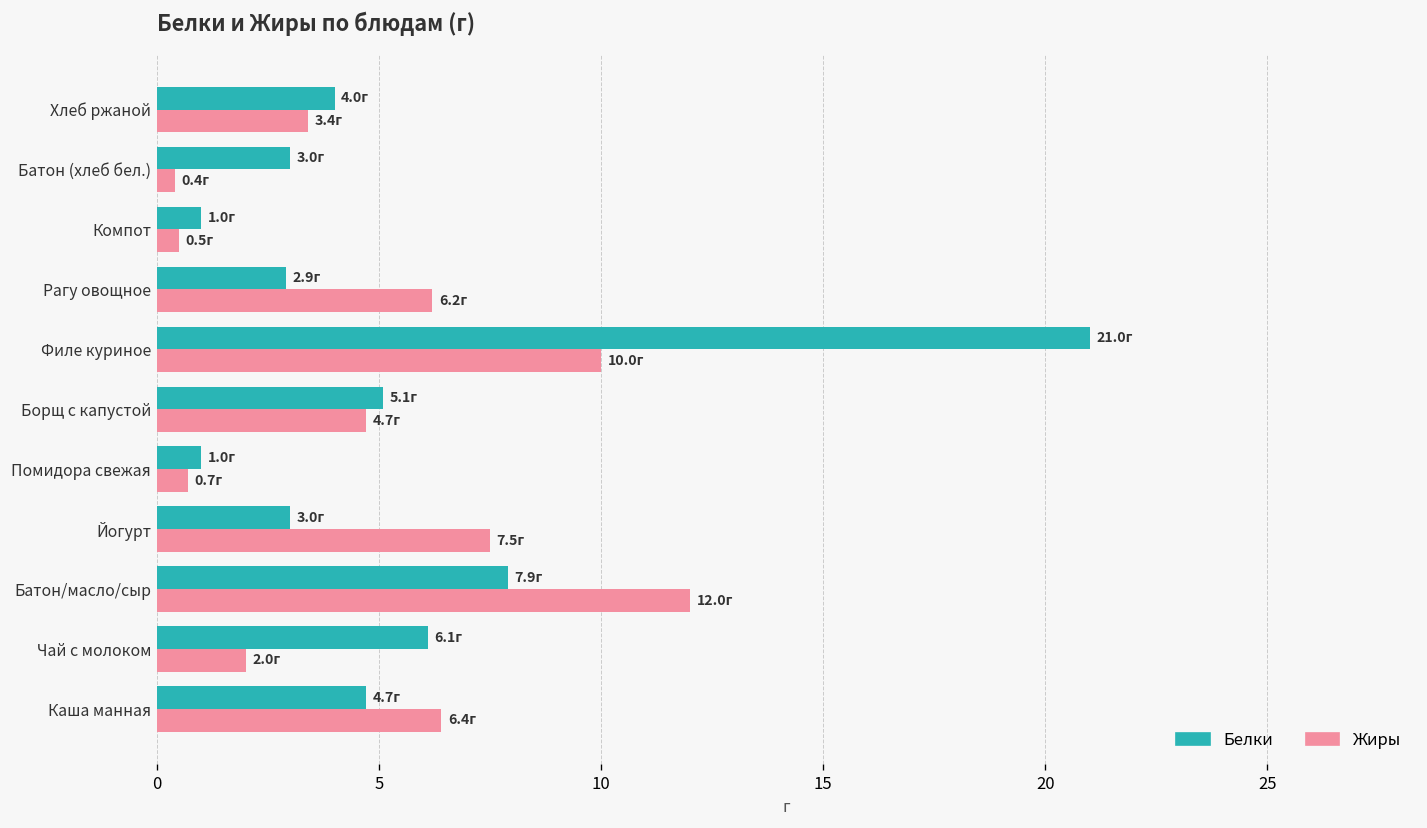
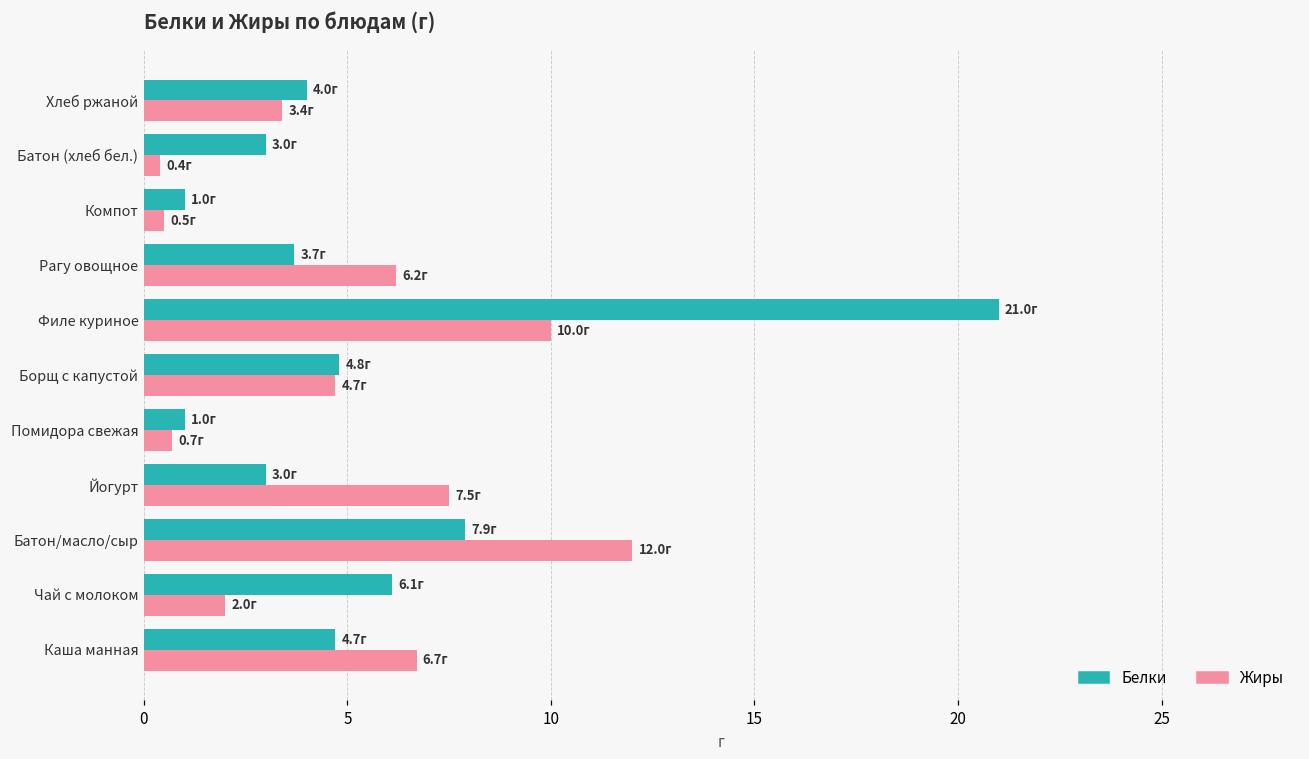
  {
    "Белки": {
      "Хлеб ржаной": "4.0г",
      "Батон (хлеб бел.)": "3.0г",
      "Компот": "1.0г",
-     "Рагу овощное": "2.9г",
+     "Рагу овощное": "3.7г",
      "Филе куриное": "21.0г",
-     "Борщ с капустой": "5.1г",
+     "Борщ с капустой": "4.8г",
      "Помидора свежая": "1.0г",
      "Йогурт": "3.0г",
      "Батон/масло/сыр": "7.9г",
      "Чай с молоком": "6.1г",
      "Каша манная": "4.7г"
    },
    "Жиры": {
      "Хлеб ржаной": "3.4г",
      "Батон (хлеб бел.)": "0.4г",
      "Компот": "0.5г",
      "Рагу овощное": "6.2г",
      "Филе куриное": "10.0г",
      "Борщ с капустой": "4.7г",
      "Помидора свежая": "0.7г",
      "Йогурт": "7.5г",
      "Батон/масло/сыр": "12.0г",
      "Чай с молоком": "2.0г",
-     "Каша манная": "6.4г"
+     "Каша манная": "6.7г"
    }
  }
